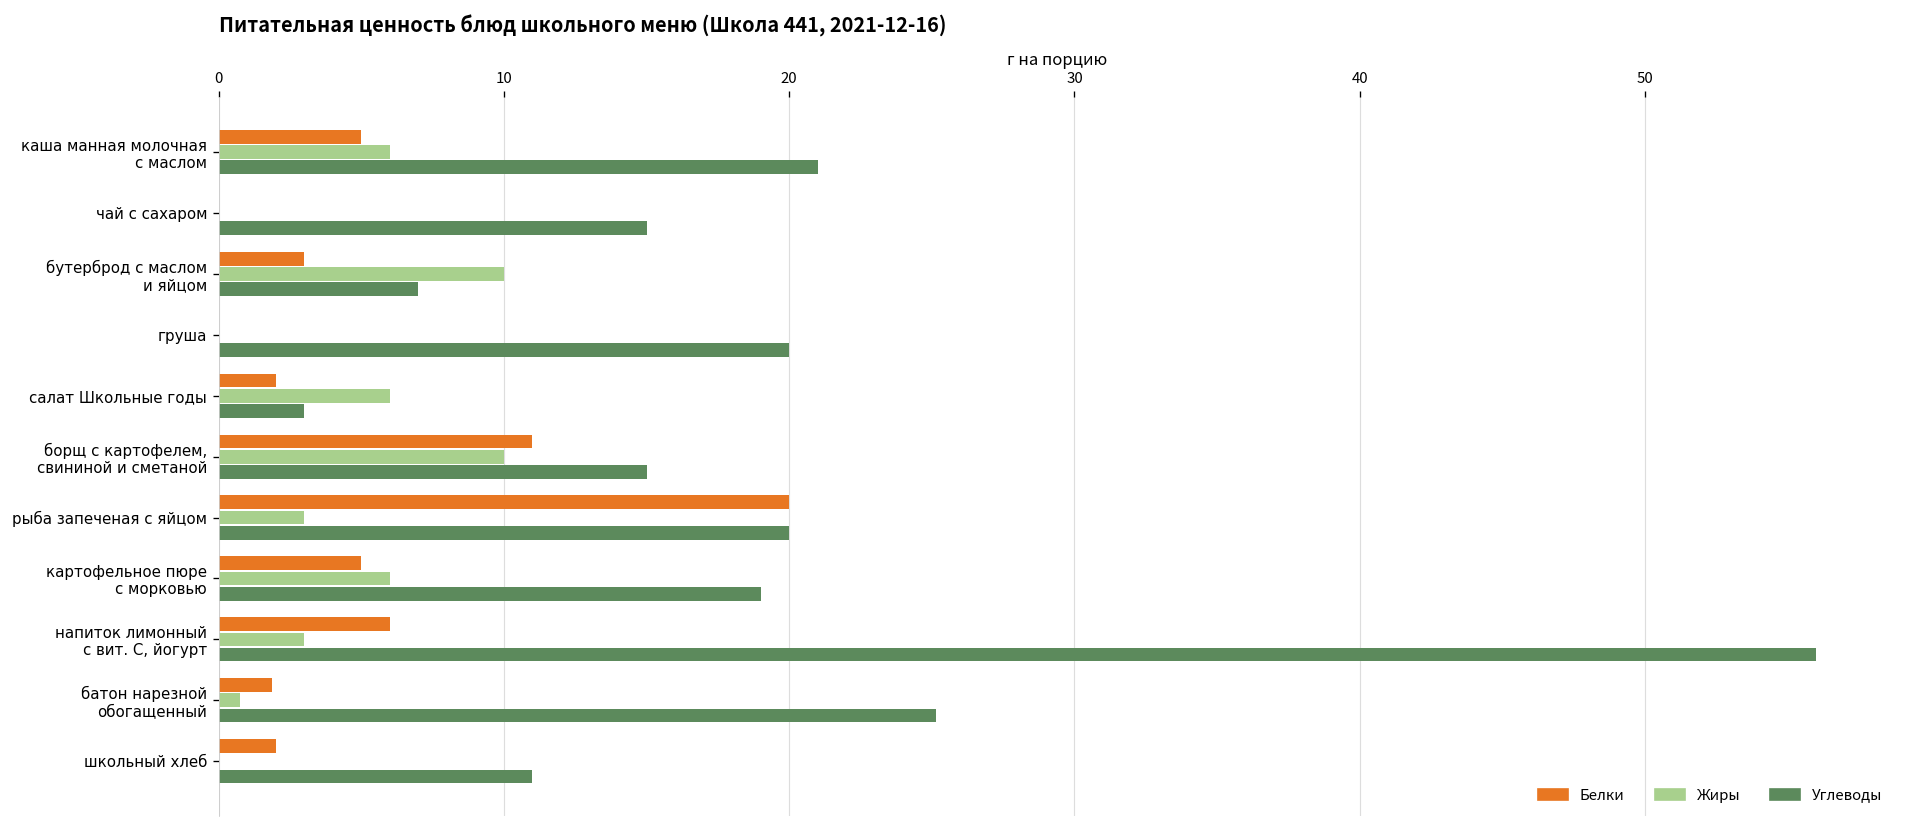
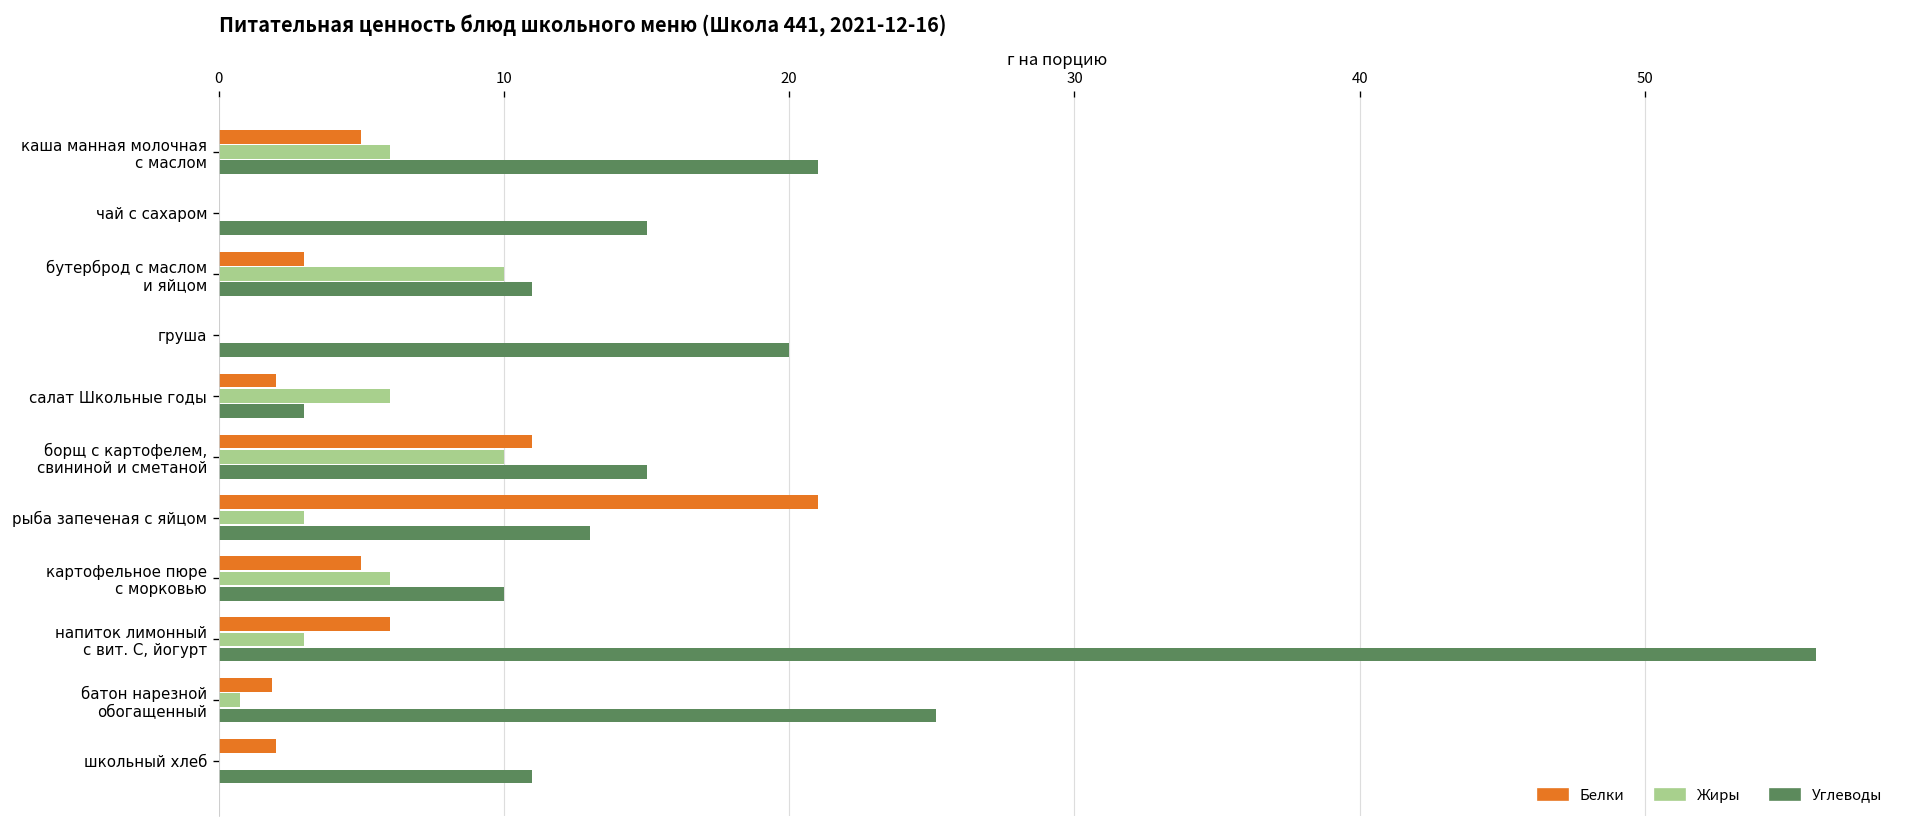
  {
    "Белки": {
      "каша манная молочная с маслом": 5,
      "чай с сахаром": 0,
      "бутерброд с маслом и яйцом": 3,
      "груша": 0,
      "салат Школьные годы": 2,
      "борщ с картофелем, свининой и сметаной": 11,
-     "рыба запеченая с яйцом": 20,
+     "рыба запеченая с яйцом": 21,
      "картофельное пюре с морковью": 5,
      "напиток лимонный с вит. С, йогурт": 6,
      "батон нарезной обогащенный": 1.9,
      "школьный хлеб": 2
    },
    "Жиры": {
      "каша манная молочная с маслом": 6,
      "чай с сахаром": 0,
      "бутерброд с маслом и яйцом": 10,
      "груша": 0,
      "салат Школьные годы": 6,
      "борщ с картофелем, свининой и сметаной": 10,
      "рыба запеченая с яйцом": 3,
      "картофельное пюре с морковью": 6,
      "напиток лимонный с вит. С, йогурт": 3,
      "батон нарезной обогащенный": 0.8,
      "школьный хлеб": 0
    },
    "Углеводы": {
      "каша манная молочная с маслом": 21,
      "чай с сахаром": 15,
-     "бутерброд с маслом и яйцом": 7,
+     "бутерброд с маслом и яйцом": 11,
      "груша": 20,
      "салат Школьные годы": 3,
      "борщ с картофелем, свининой и сметаной": 15,
-     "рыба запеченая с яйцом": 20,
-     "картофельное пюре с морковью": 19,
+     "рыба запеченая с яйцом": 13,
+     "картофельное пюре с морковью": 10,
      "напиток лимонный с вит. С, йогурт": 56,
      "батон нарезной обогащенный": 25.1,
      "школьный хлеб": 11
    }
  }
